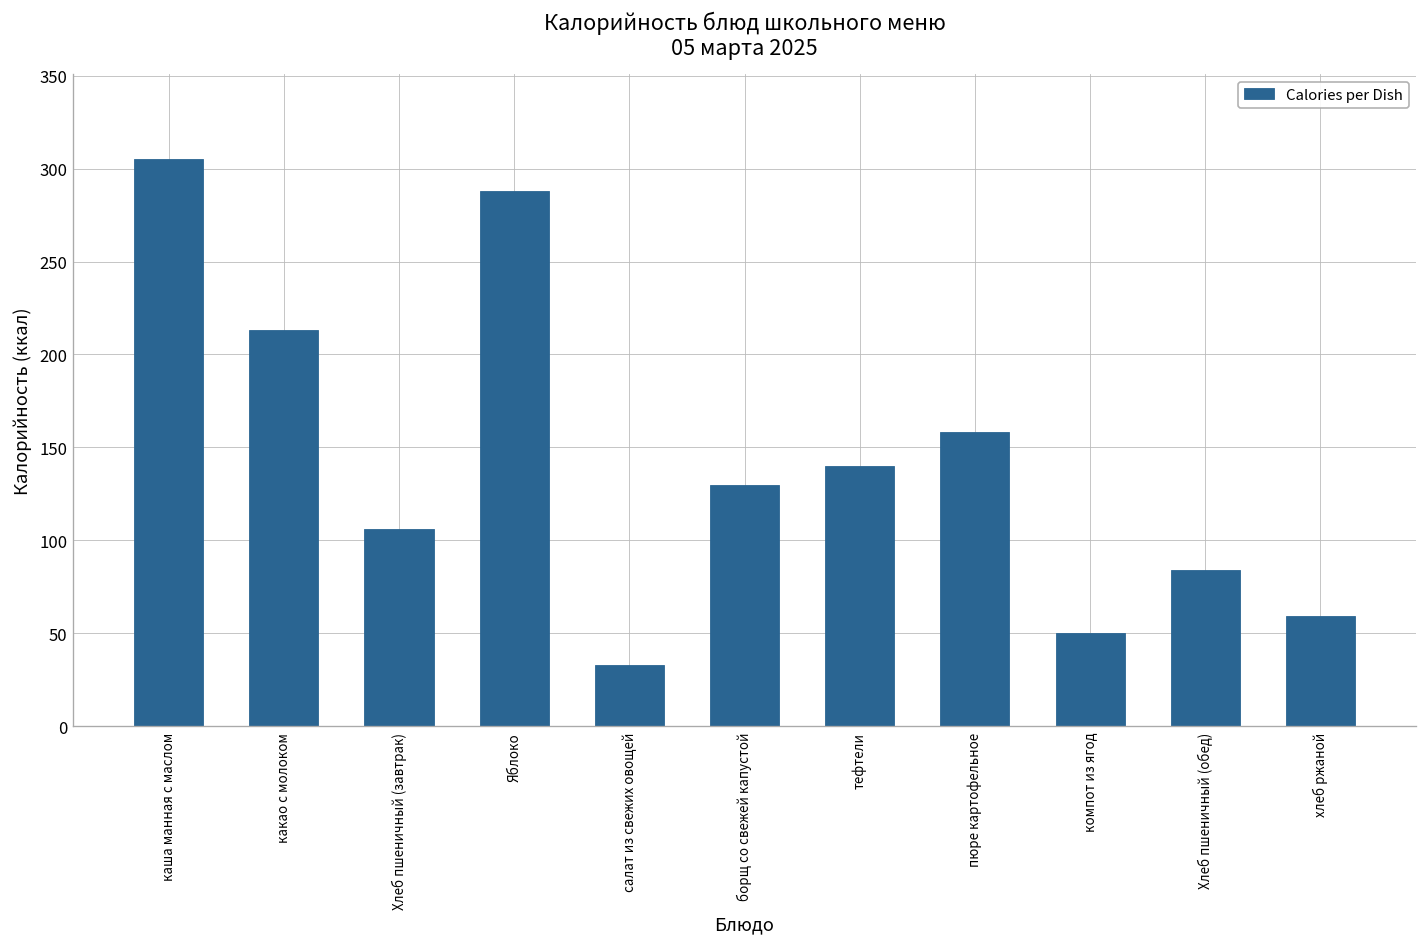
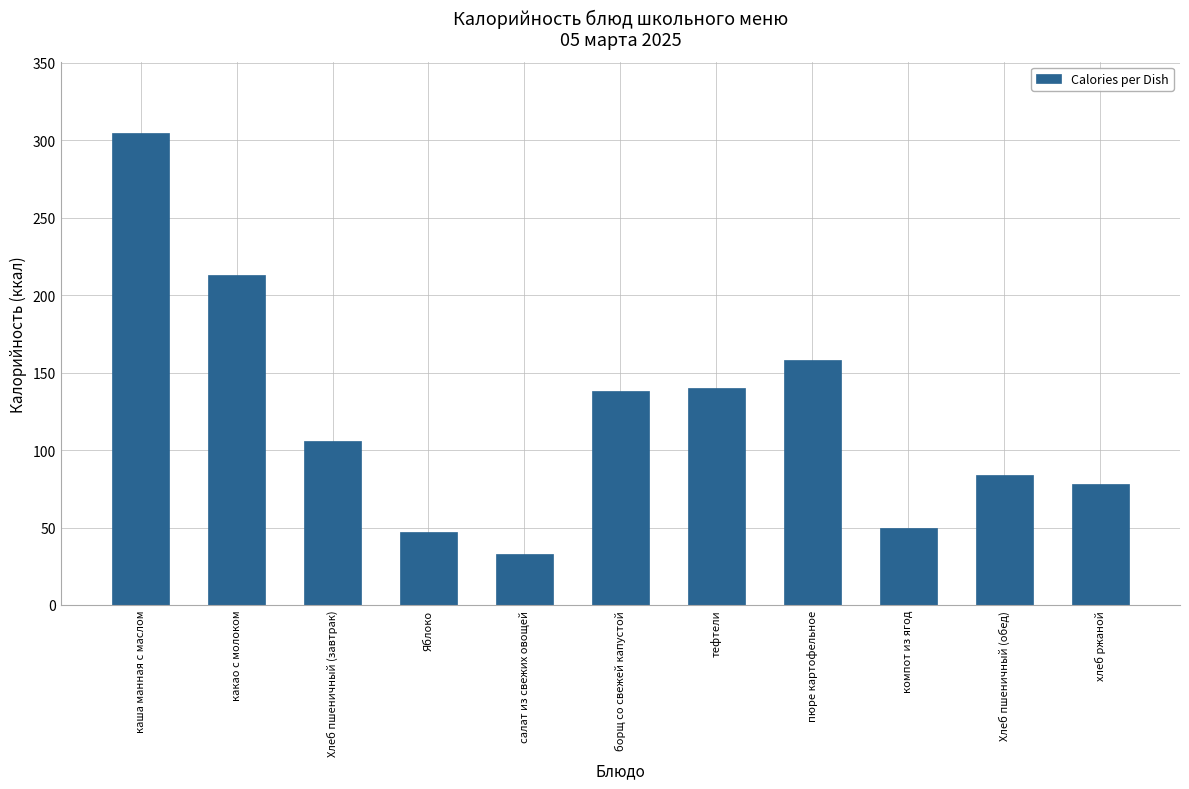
  {
    "каша манная с маслом": 305,
    "какао с молоком": 213,
    "Хлеб пшеничный (завтрак)": 106,
-   "Яблоко": 288,
+   "Яблоко": 47,
    "салат из свежих овощей": 33,
-   "борщ со свежей капустой": 130,
+   "борщ со свежей капустой": 138,
    "тефтели": 140,
    "пюре картофельное": 158,
    "компот из ягод": 50,
    "Хлеб пшеничный (обед)": 84,
-   "хлеб ржаной": 59
+   "хлеб ржаной": 78
  }
